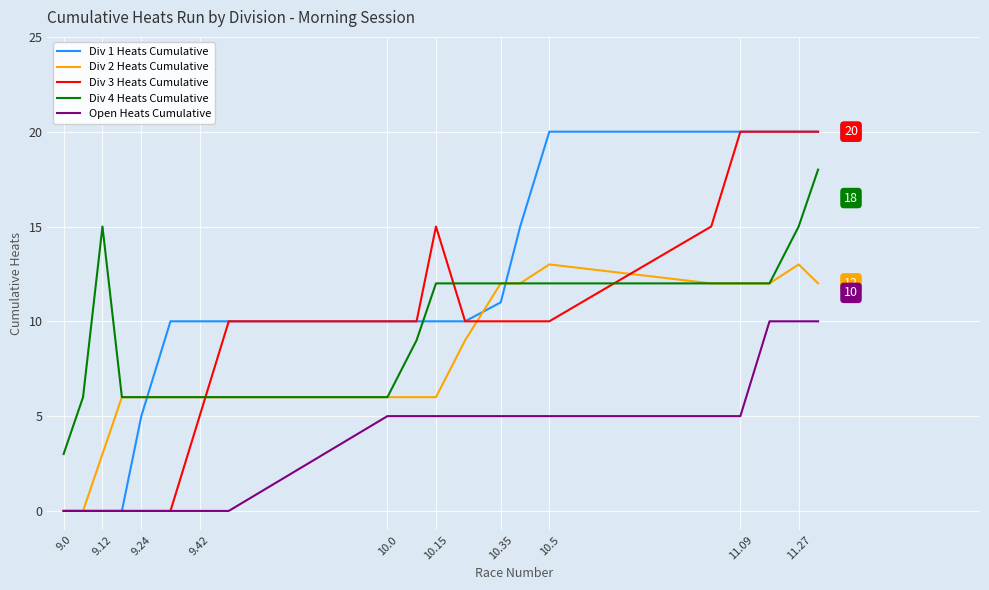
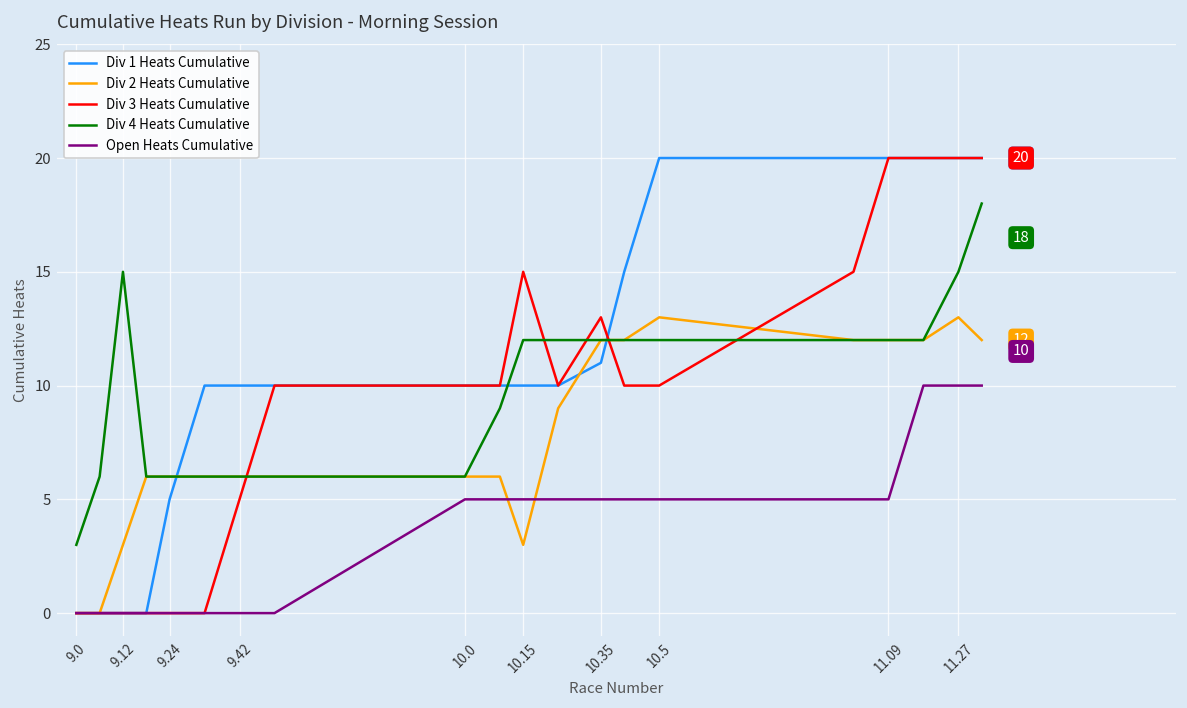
  {
    "Div 1 Heats Cumulative": {
      "9.24": 5,
      "9.42": 10,
      "10.15": 10,
      "10.35": 11,
      "10.5": 20
    },
    "Div 2 Heats Cumulative": {
      "9.12": 3,
-     "10.15": 6,
+     "10.15": 3,
      "10.5": 13,
      "11.27": 13
    },
    "Div 3 Heats Cumulative": {
      "9.42": 5,
      "10.15": 15,
-     "10.35": 10,
+     "10.35": 13,
      "10.5": 10
    },
    "Div 4 Heats Cumulative": {
      "9.0": 3,
      "9.12": 15,
      "10.15": 12,
      "10.5": 12,
      "11.27": 15
    },
    "Open Heats Cumulative": {
      "9.42": 0,
      "10.0": 5,
      "10.15": 5,
      "10.35": 5,
      "10.5": 5,
      "11.09": 5,
      "11.27": 10
    }
  }
